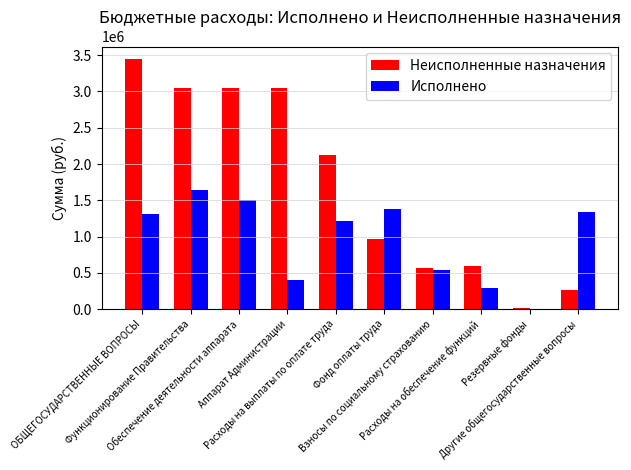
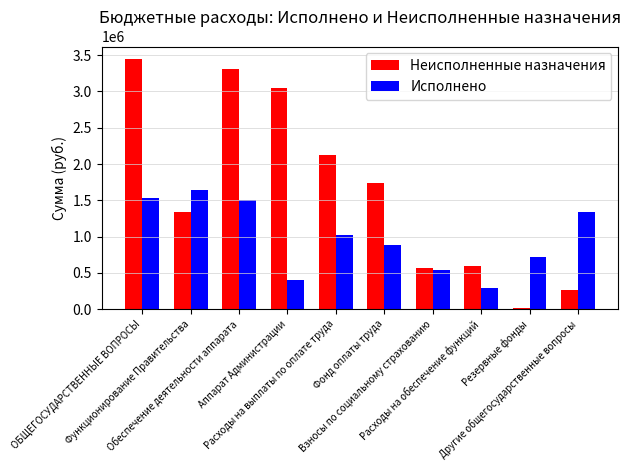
  {
    "Неисполненные назначения": {
      "ОБЩЕГОСУДАРСТВЕННЫЕ ВОПРОСЫ": 3400000,
-     "Функционирование Правительства": 3000000,
-     "Обеспечение деятельности аппарата": 3000000,
+     "Функционирование Правительства": 1300000,
+     "Обеспечение деятельности аппарата": 3300000,
      "Аппарат Администрации": 3000000,
      "Расходы на выплаты по оплате труда": 2100000,
-     "Фонд оплаты труда": 1000000,
+     "Фонд оплаты труда": 1700000,
      "Взносы по социальному страхованию": 600000,
      "Расходы на обеспечение функций": 600000,
      "Другие общегосударственные вопросы": 300000
    },
    "Исполнено": {
-     "ОБЩЕГОСУДАРСТВЕННЫЕ ВОПРОСЫ": 1300000,
+     "ОБЩЕГОСУДАРСТВЕННЫЕ ВОПРОСЫ": 1500000,
      "Функционирование Правительства": 1600000,
      "Обеспечение деятельности аппарата": 1500000,
      "Аппарат Администрации": 400000,
-     "Расходы на выплаты по оплате труда": 1200000,
-     "Фонд оплаты труда": 1400000,
+     "Расходы на выплаты по оплате труда": 1000000,
+     "Фонд оплаты труда": 900000,
      "Взносы по социальному страхованию": 500000,
      "Расходы на обеспечение функций": 300000,
-     "Резервные фонды": 0,
+     "Резервные фонды": 700000,
      "Другие общегосударственные вопросы": 1300000
    }
  }
